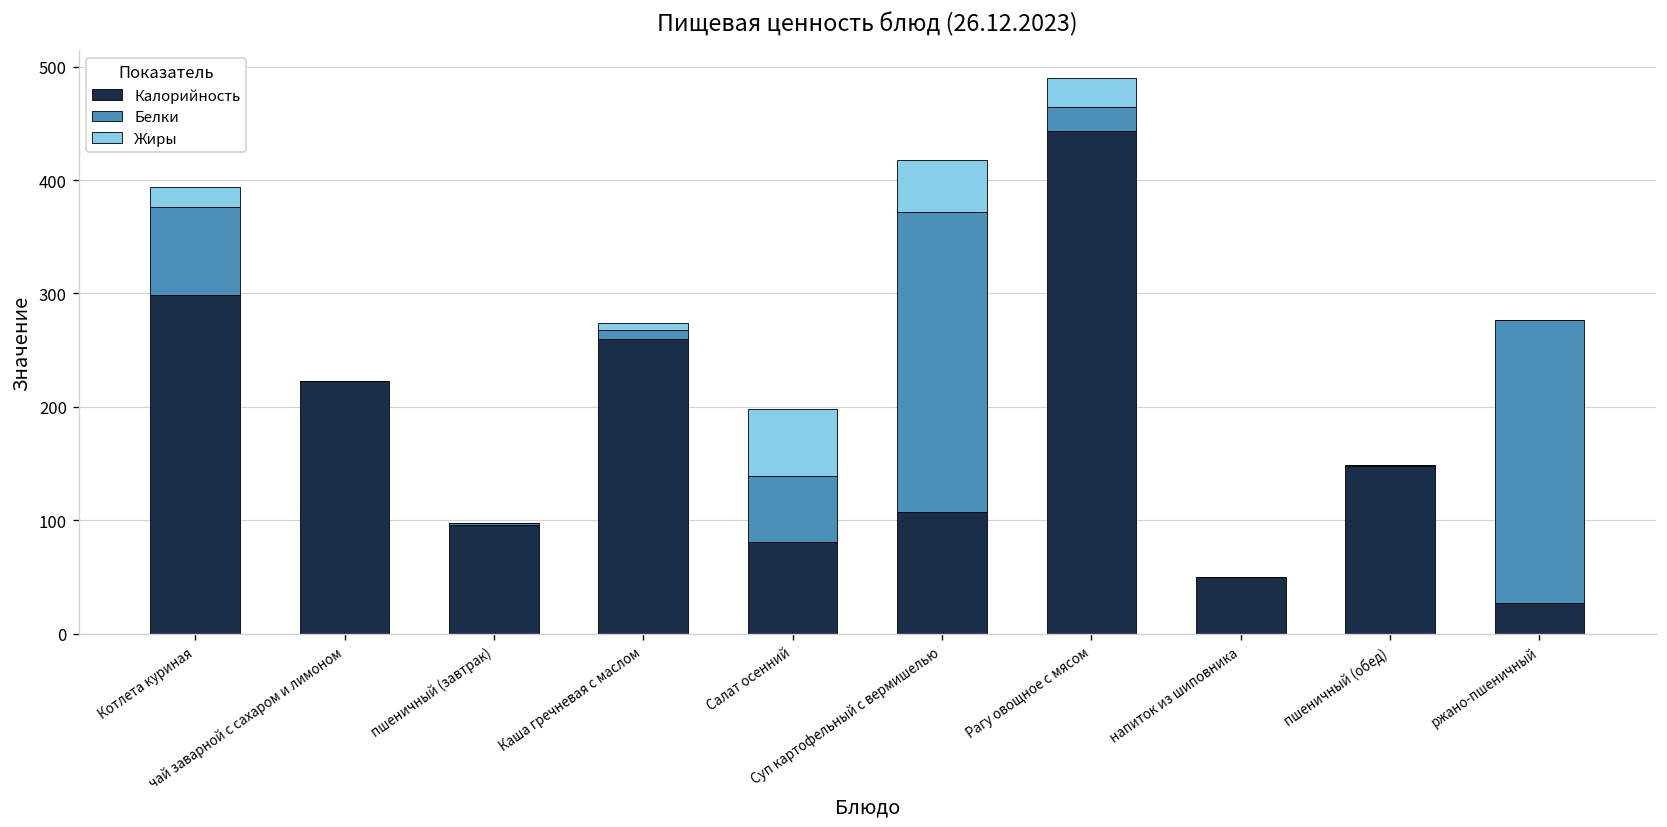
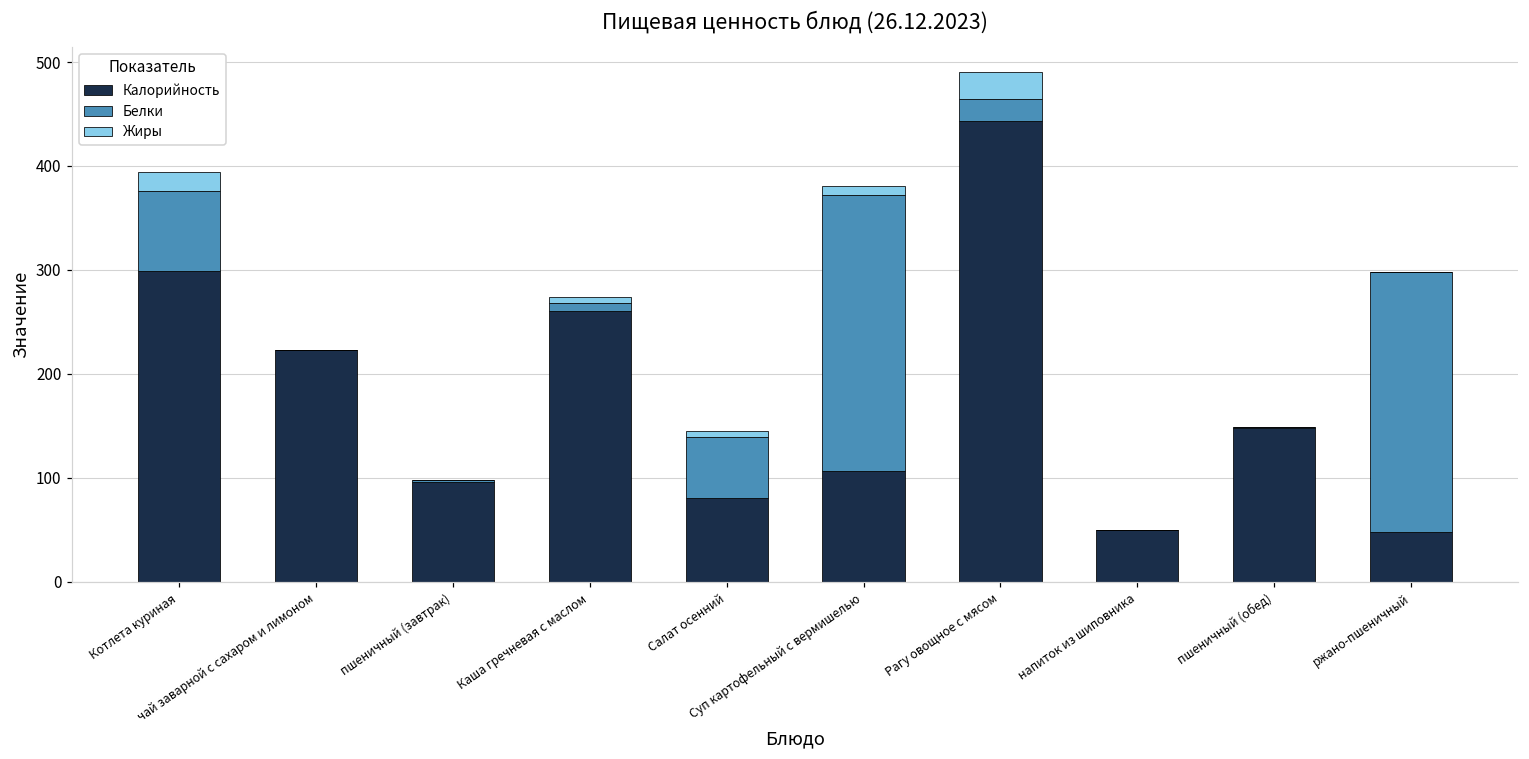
  {
    "Калорийность": {
      "Котлета куриная": 300,
      "чай заварной с сахаром и лимоном": 220,
      "пшеничный (завтрак)": 100,
      "Каша гречневая с маслом": 260,
      "Салат осенний": 80,
      "Суп картофельный с вермишелью": 110,
      "Рагу овощное с мясом": 440,
      "напиток из шиповника": 50,
      "пшеничный (обед)": 150,
-     "ржано-пшеничный": 30
+     "ржано-пшеничный": 50
    },
    "Белки": {
      "Котлета куриная": 80,
      "чай заварной с сахаром и лимоном": 0,
      "Каша гречневая с маслом": 10,
      "Салат осенний": 60,
      "Суп картофельный с вермишелью": 270,
      "Рагу овощное с мясом": 20,
      "напиток из шиповника": 0,
      "ржано-пшеничный": 250
    },
    "Жиры": {
      "Котлета куриная": 20,
      "чай заварной с сахаром и лимоном": 0,
      "пшеничный (завтрак)": 0,
      "Каша гречневая с маслом": 10,
-     "Салат осенний": 60,
-     "Суп картофельный с вермишелью": 50,
+     "Салат осенний": 10,
+     "Суп картофельный с вермишелью": 10,
      "Рагу овощное с мясом": 30,
      "напиток из шиповника": 0,
      "пшеничный (обед)": 0,
      "ржано-пшеничный": 0
    }
  }
